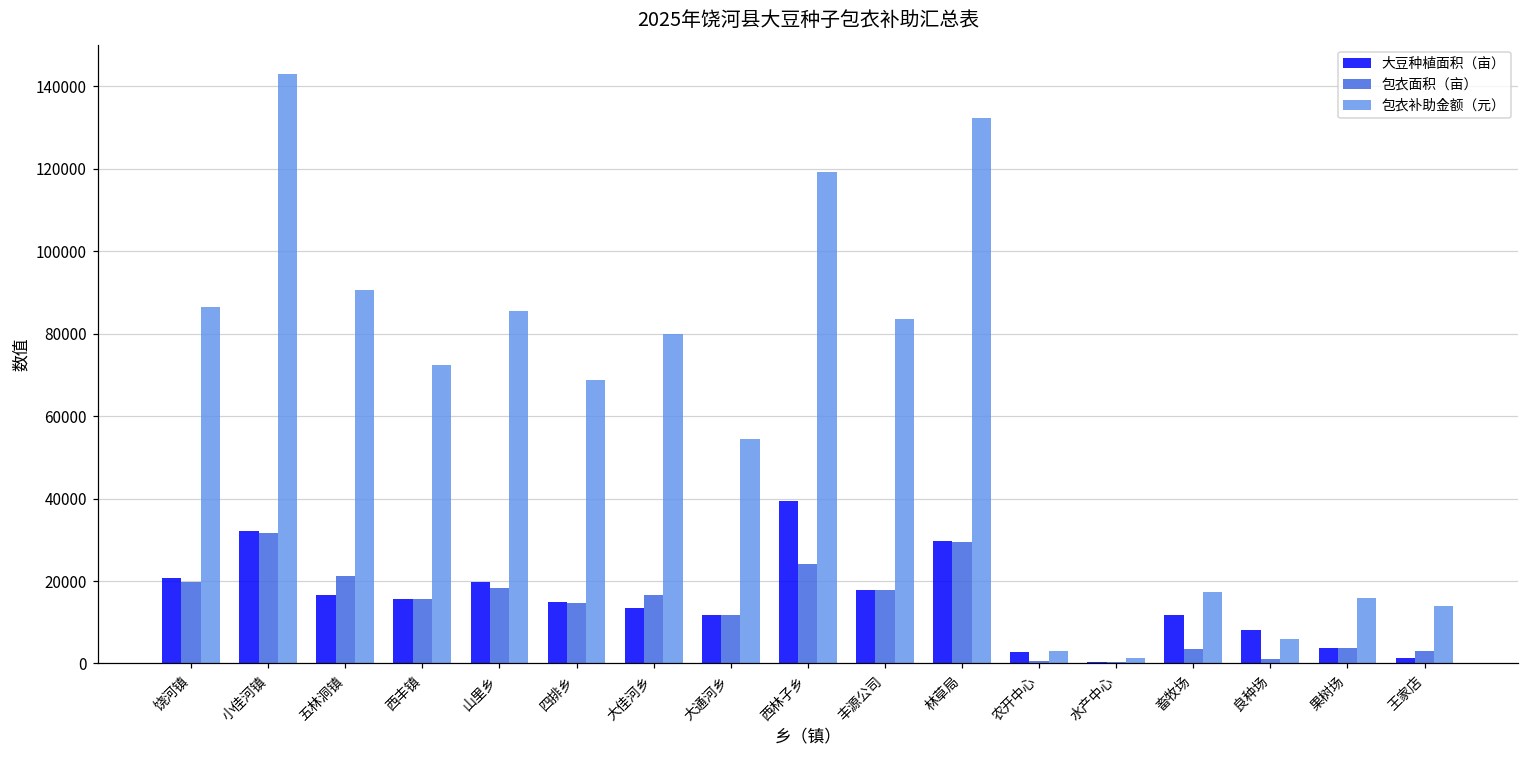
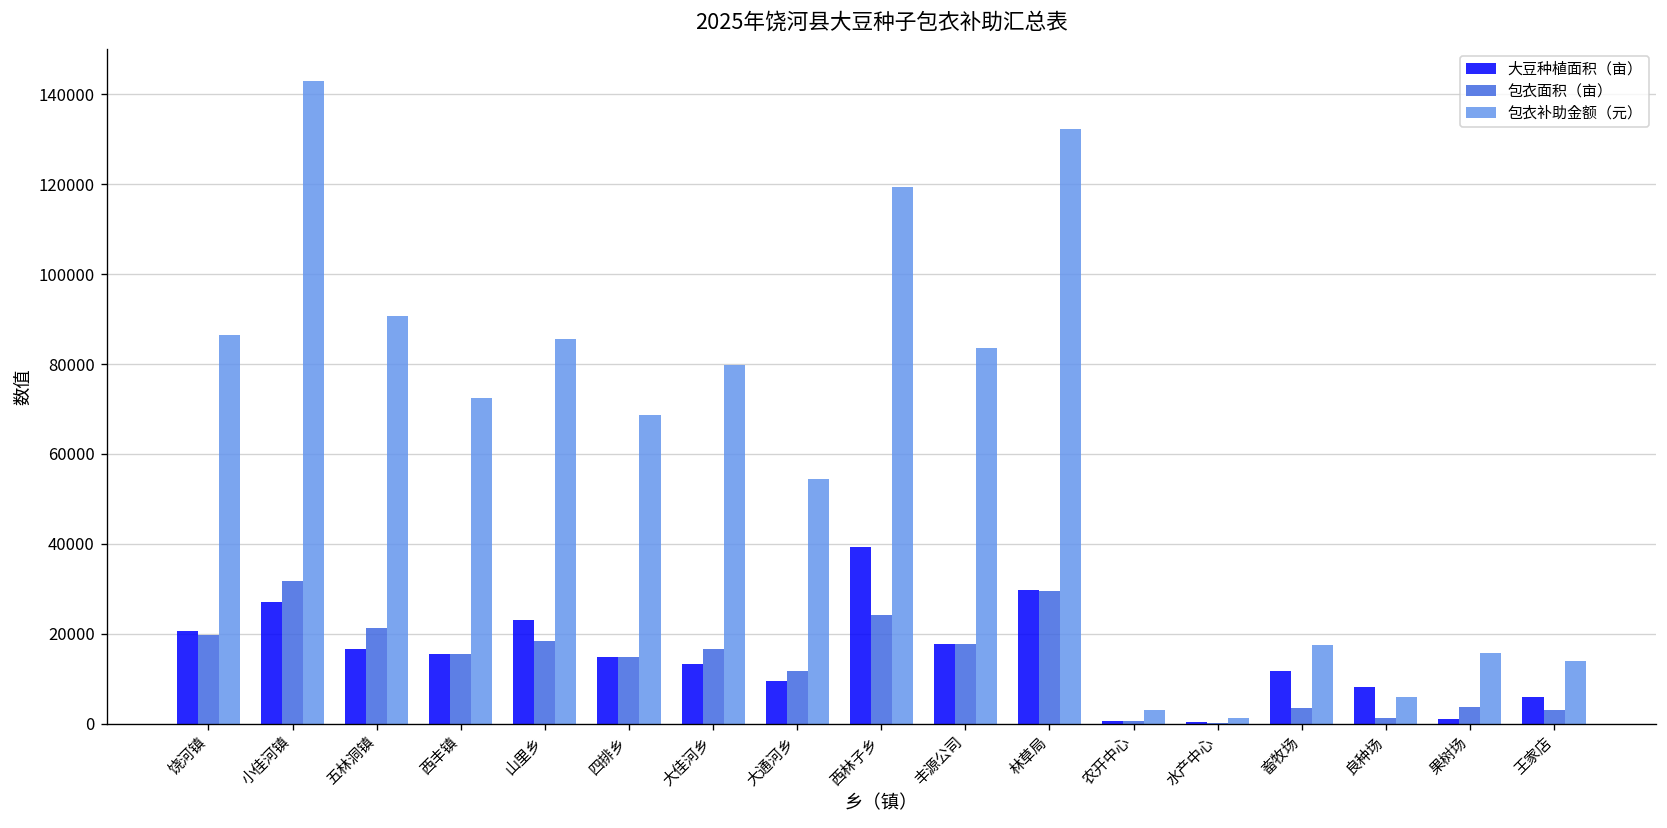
  {
    "大豆种植面积（亩）": {
      "饶河镇": 21000,
-     "小佳河镇": 32000,
+     "小佳河镇": 27000,
      "五林洞镇": 17000,
      "西丰镇": 16000,
-     "山里乡": 20000,
+     "山里乡": 23000,
      "四排乡": 15000,
      "大佳河乡": 13000,
-     "大通河乡": 12000,
+     "大通河乡": 9000,
      "西林子乡": 39000,
      "丰源公司": 18000,
      "林草局": 30000,
-     "农开中心": 3000,
+     "农开中心": 1000,
      "畜牧场": 12000,
      "良种场": 8000,
-     "果树场": 4000,
-     "王家店": 1000
+     "果树场": 1000,
+     "王家店": 6000
    }
  }
